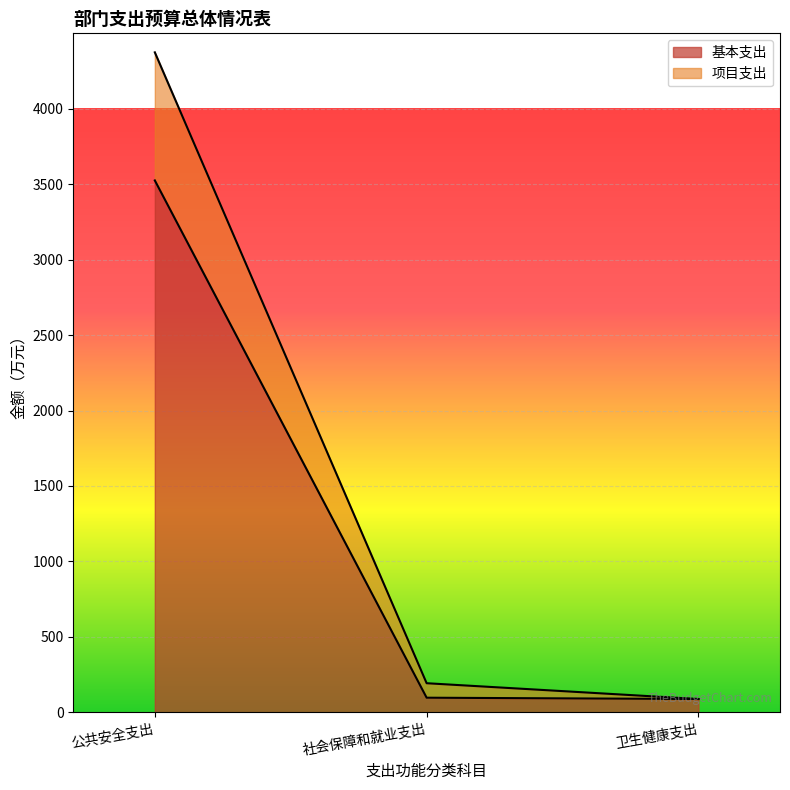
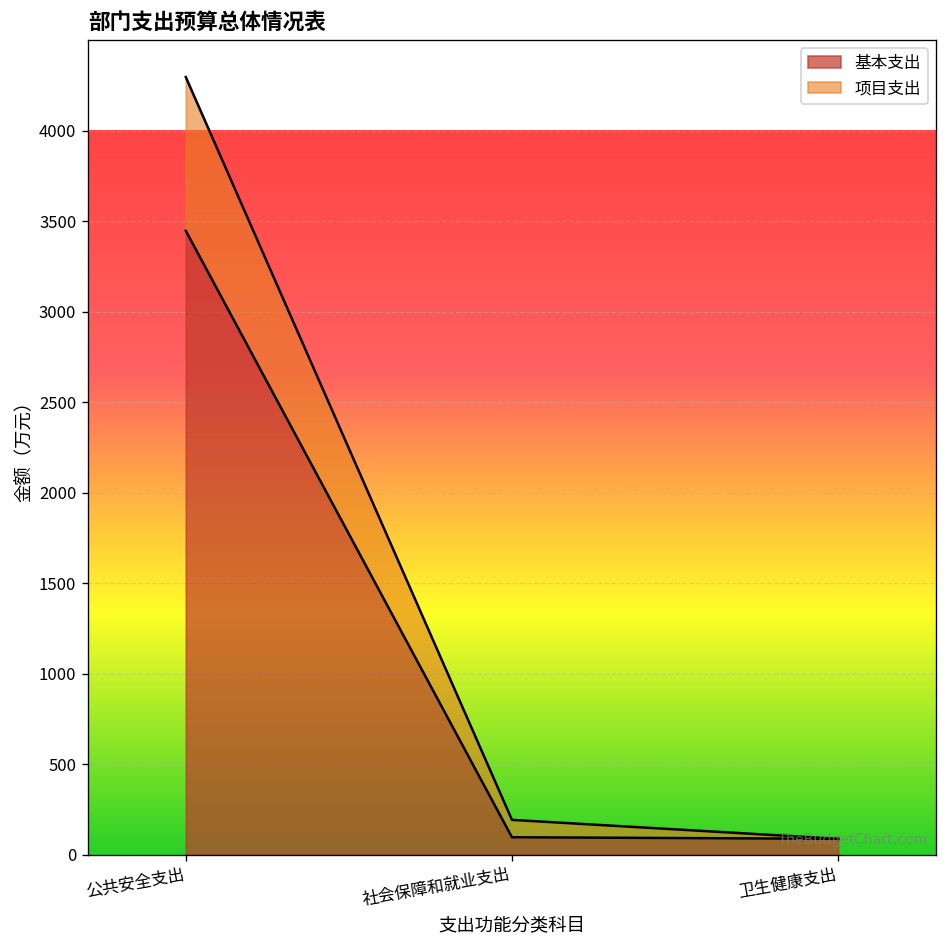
  {
    "基本支出": {
-     "公共安全支出": 3530,
+     "公共安全支出": 3450,
      "社会保障和就业支出": 100
    },
    "项目支出": {
      "公共安全支出": 850,
      "社会保障和就业支出": 100
    }
  }
